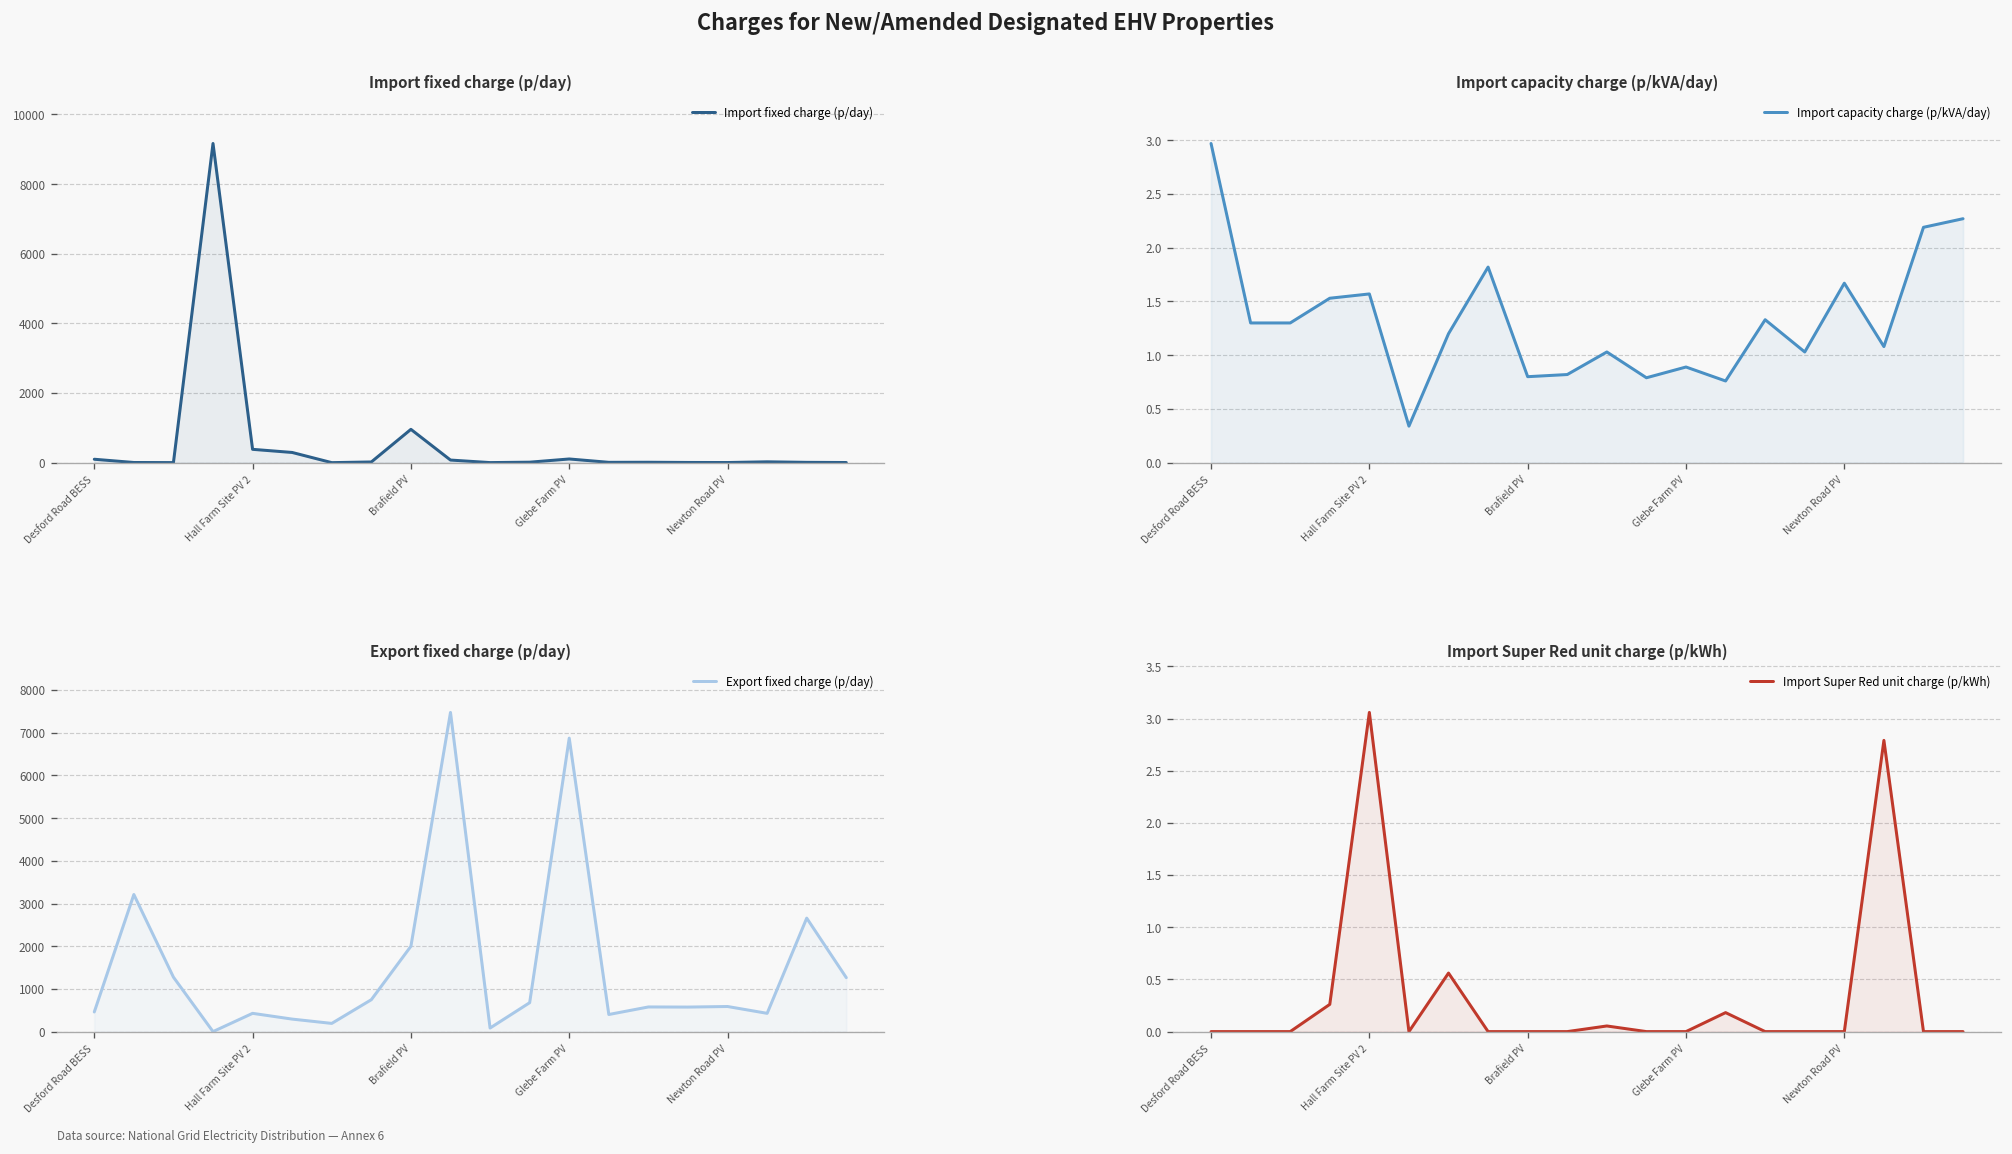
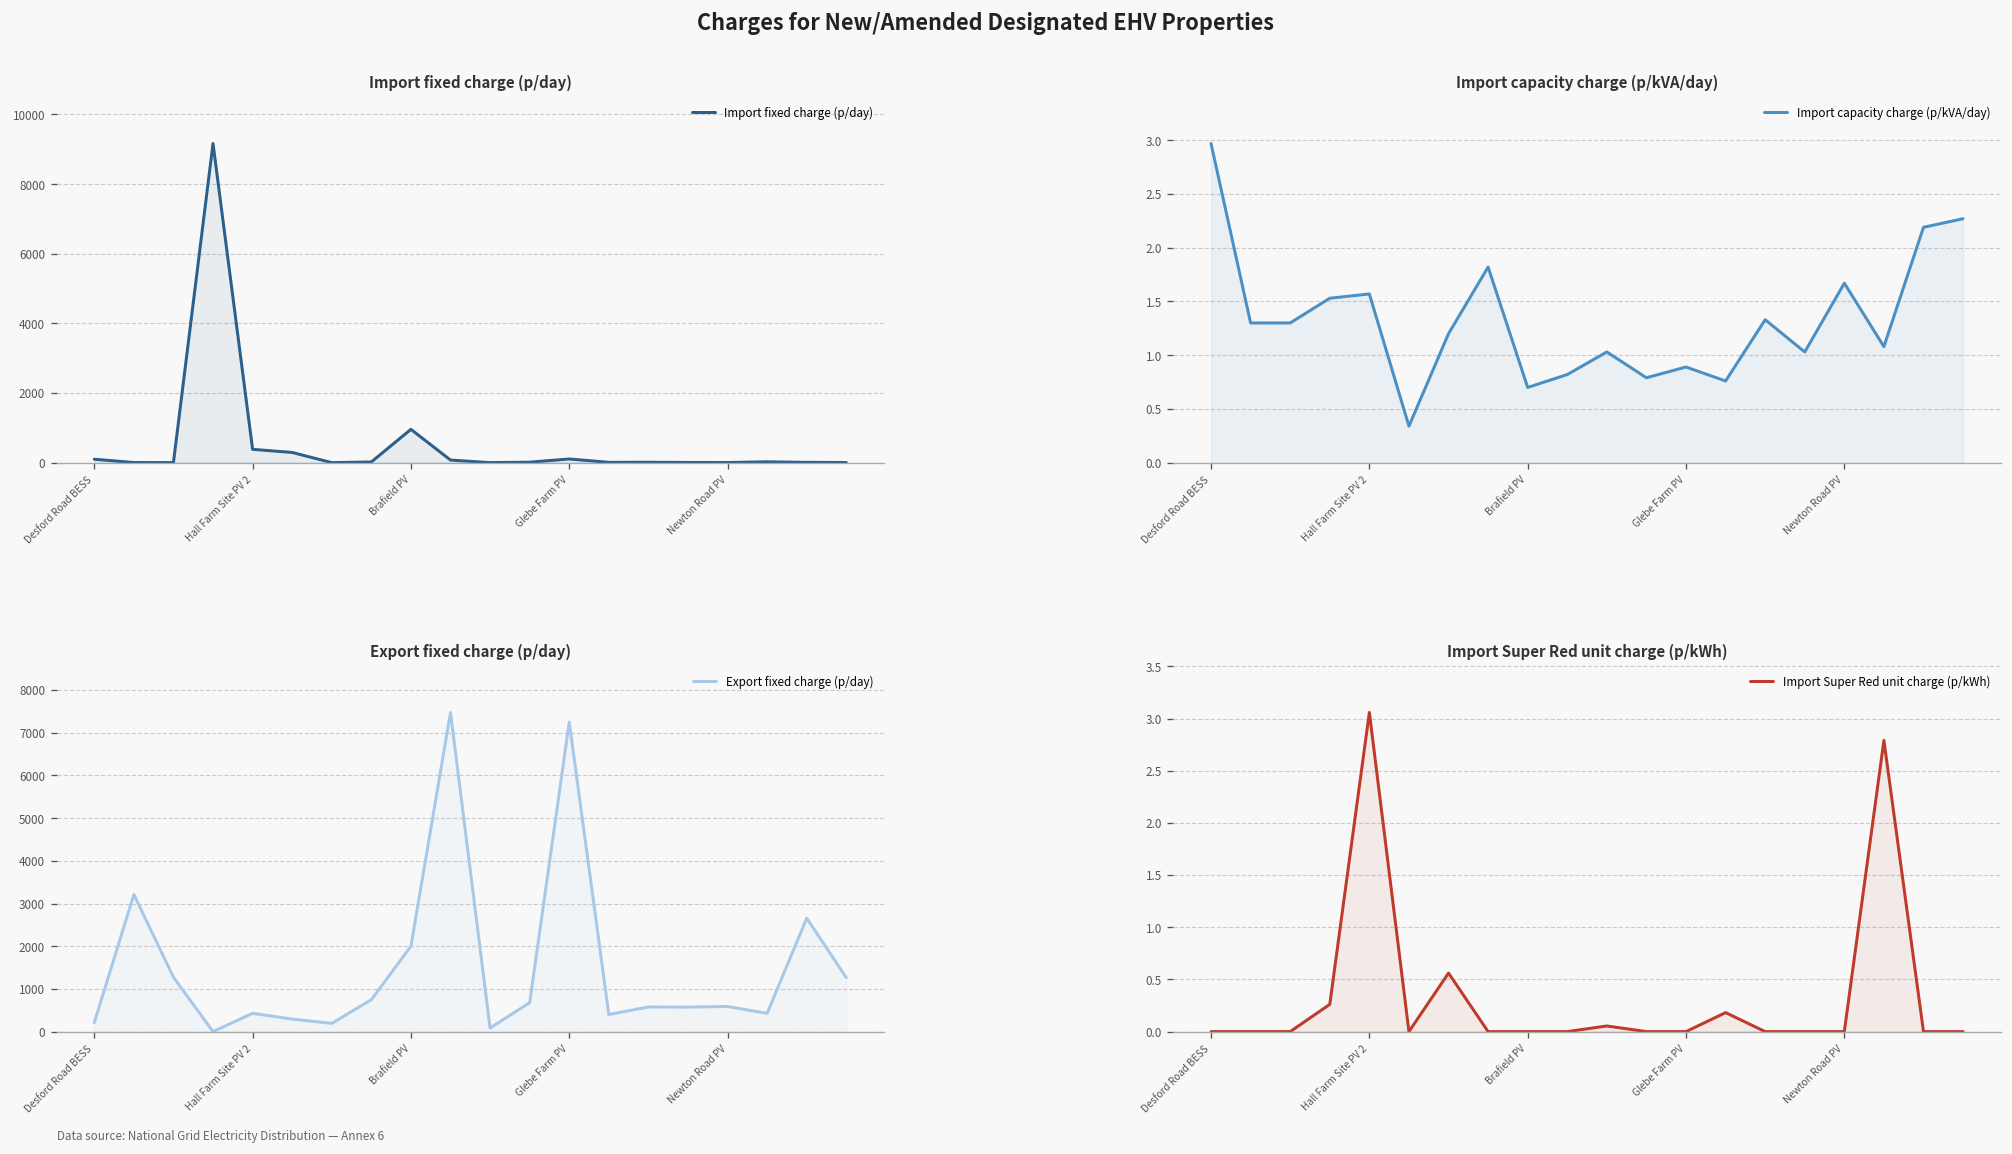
  {
    "Import fixed charge (p/day)": {
      "Desford Road BESS": 100,
      "Hall Farm Site PV 2": 400,
      "Brafield PV": 1000,
      "Glebe Farm PV": 100,
      "Newton Road PV": 0
    },
    "Import capacity charge (p/kVA/day)": {
      "Desford Road BESS": 3.0,
      "Hall Farm Site PV 2": 1.6,
-     "Brafield PV": 0.8,
+     "Brafield PV": 0.7,
      "Glebe Farm PV": 0.9,
      "Newton Road PV": 1.7
    },
    "Export fixed charge (p/day)": {
-     "Desford Road BESS": 500,
+     "Desford Road BESS": 200,
      "Hall Farm Site PV 2": 400,
      "Brafield PV": 2000,
-     "Glebe Farm PV": 6900,
+     "Glebe Farm PV": 7300,
      "Newton Road PV": 600
    },
    "Import Super Red unit charge (p/kWh)": {
      "Desford Road BESS": 0.0,
      "Hall Farm Site PV 2": 3.1,
      "Brafield PV": 0.0,
      "Glebe Farm PV": 0.0,
      "Newton Road PV": 0.0
    }
  }
